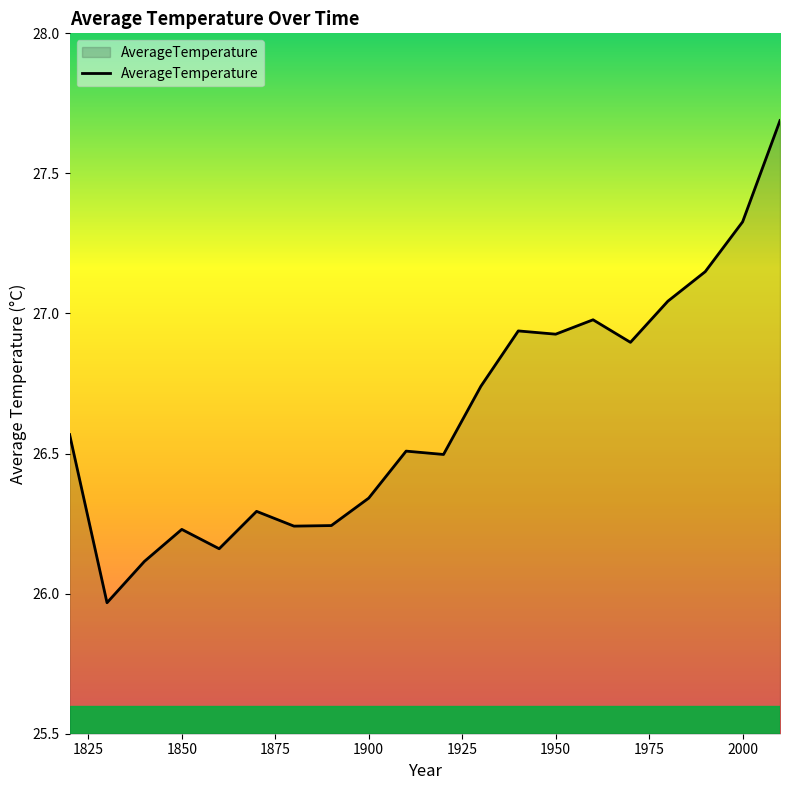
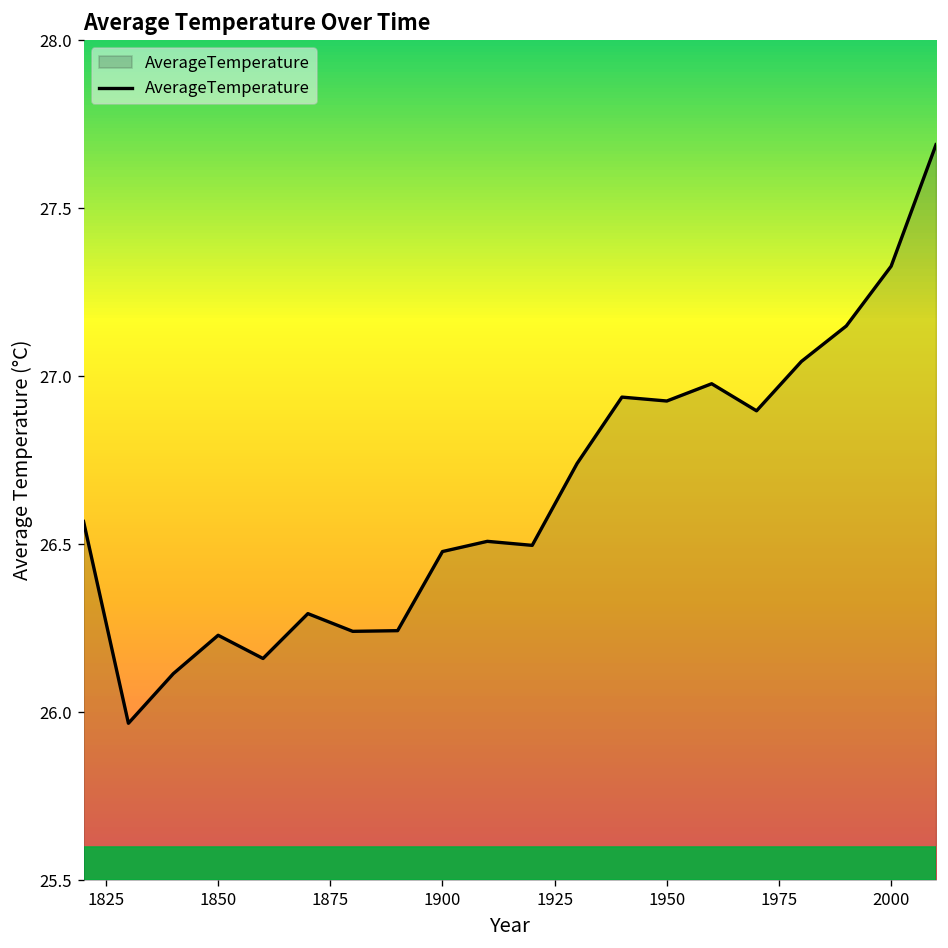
  {
    "1850": 26.23,
-   "1900": 26.34,
+   "1900": 26.48,
    "1950": 26.93,
    "2000": 27.33
  }
